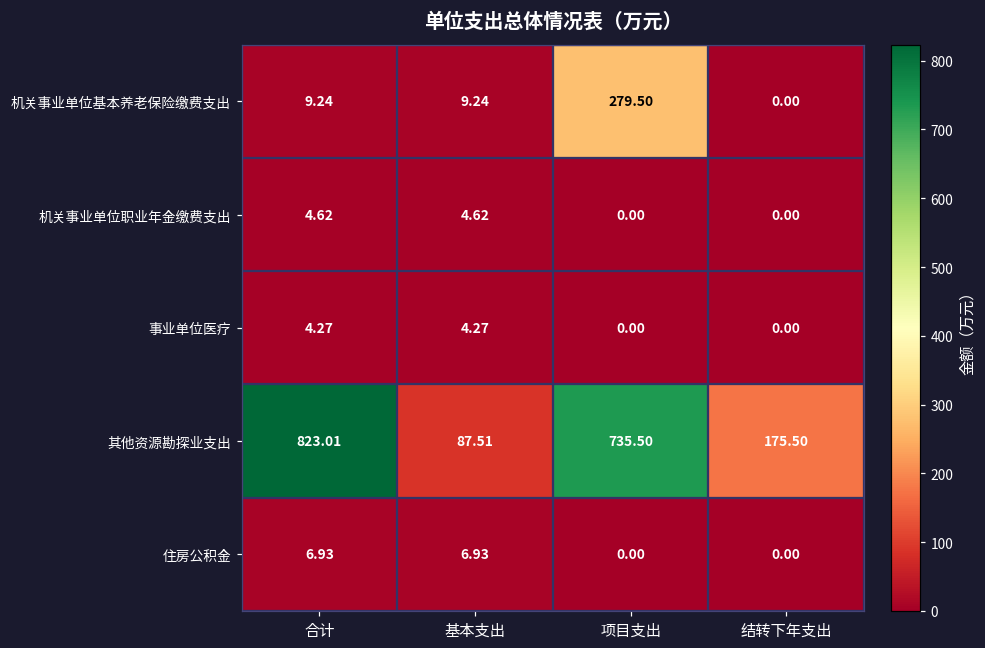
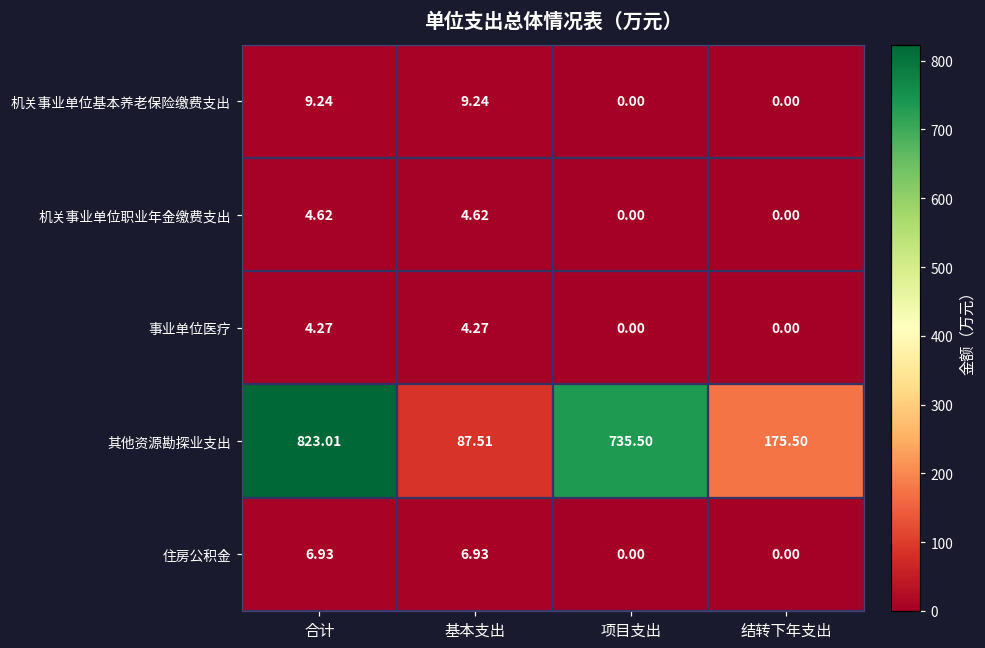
  {
    "机关事业单位基本养老保险缴费支出": {
      "合计": 9.24,
      "基本支出": 9.24,
-     "项目支出": 279.50,
+     "项目支出": 0.00,
      "结转下年支出": 0.00
    },
    "机关事业单位职业年金缴费支出": {
      "合计": 4.62,
      "基本支出": 4.62,
      "项目支出": 0.00,
      "结转下年支出": 0.00
    },
    "事业单位医疗": {
      "合计": 4.27,
      "基本支出": 4.27,
      "项目支出": 0.00,
      "结转下年支出": 0.00
    },
    "其他资源勘探业支出": {
      "合计": 823.01,
      "基本支出": 87.51,
      "项目支出": 735.50,
      "结转下年支出": 175.50
    },
    "住房公积金": {
      "合计": 6.93,
      "基本支出": 6.93,
      "项目支出": 0.00,
      "结转下年支出": 0.00
    }
  }
